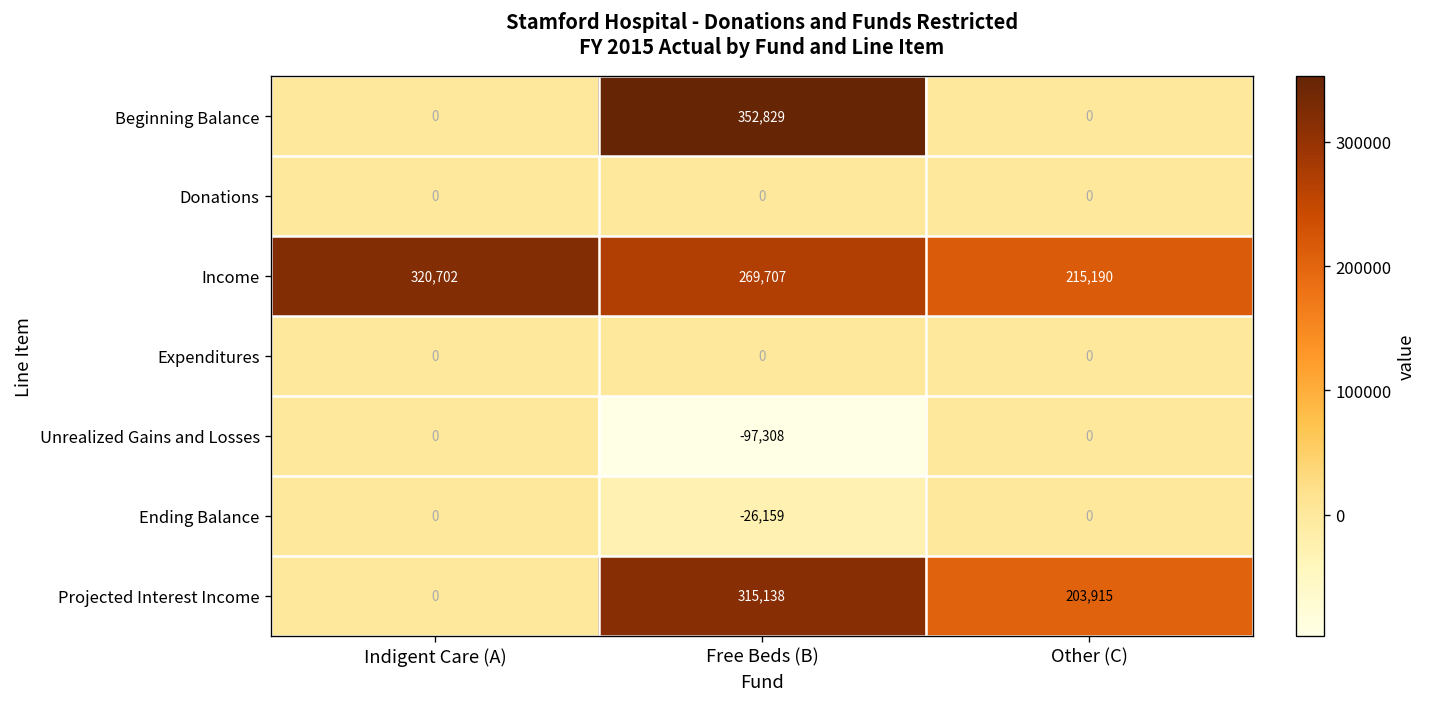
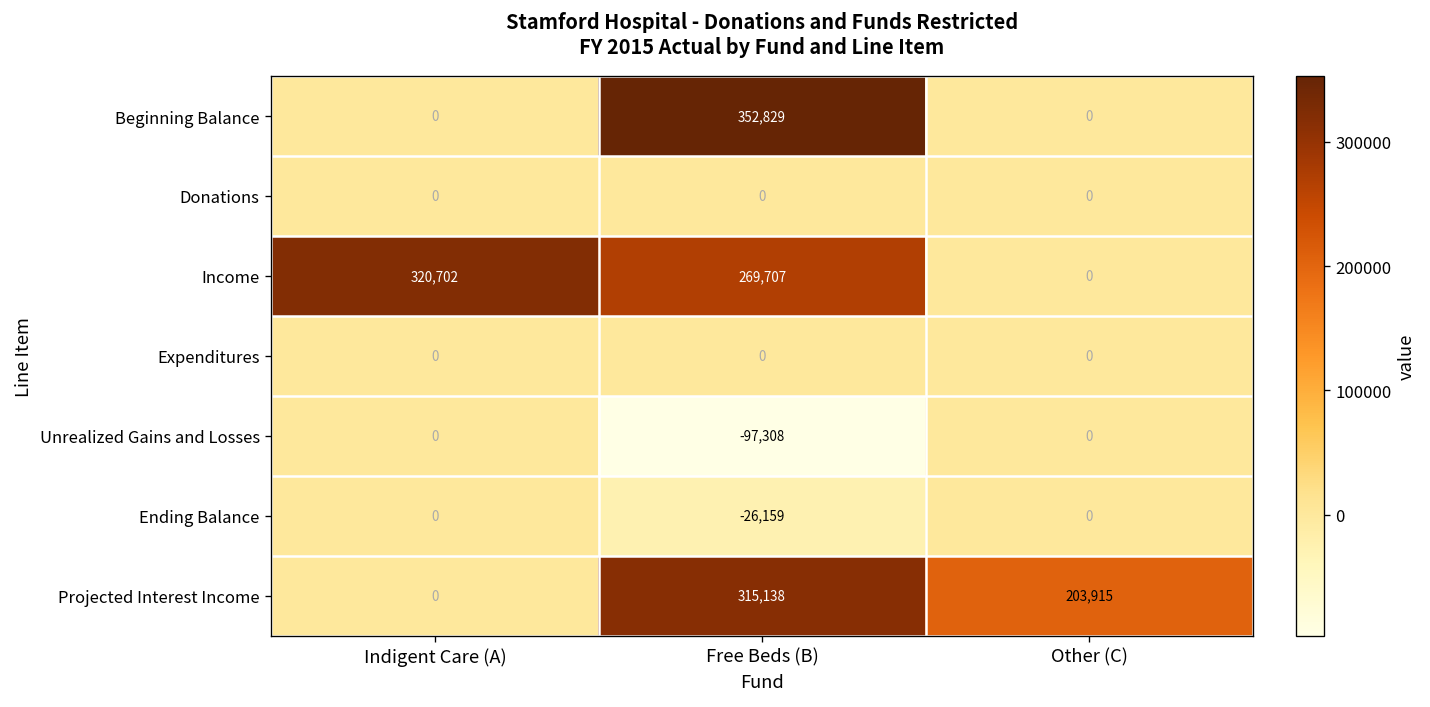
  {
    "Beginning Balance": {
      "Indigent Care (A)": "0",
      "Free Beds (B)": "352,829",
      "Other (C)": "0"
    },
    "Donations": {
      "Indigent Care (A)": "0",
      "Free Beds (B)": "0",
      "Other (C)": "0"
    },
    "Income": {
      "Indigent Care (A)": "320,702",
      "Free Beds (B)": "269,707",
-     "Other (C)": "215,190"
+     "Other (C)": "0"
    },
    "Expenditures": {
      "Indigent Care (A)": "0",
      "Free Beds (B)": "0",
      "Other (C)": "0"
    },
    "Unrealized Gains and Losses": {
      "Indigent Care (A)": "0",
      "Free Beds (B)": "-97,308",
      "Other (C)": "0"
    },
    "Ending Balance": {
      "Indigent Care (A)": "0",
      "Free Beds (B)": "-26,159",
      "Other (C)": "0"
    },
    "Projected Interest Income": {
      "Indigent Care (A)": "0",
      "Free Beds (B)": "315,138",
      "Other (C)": "203,915"
    }
  }
